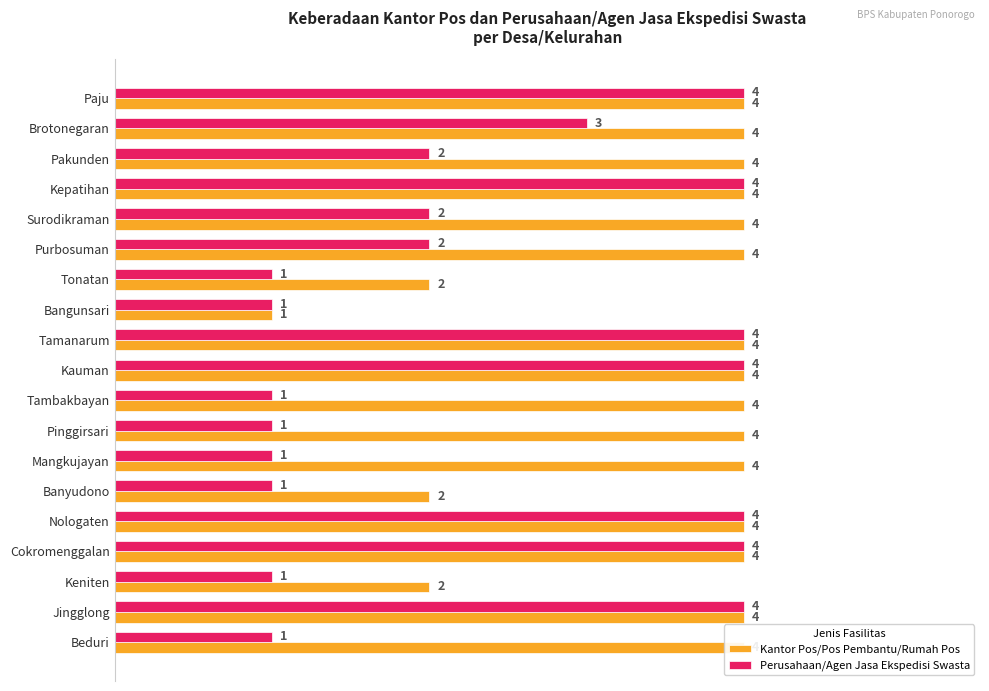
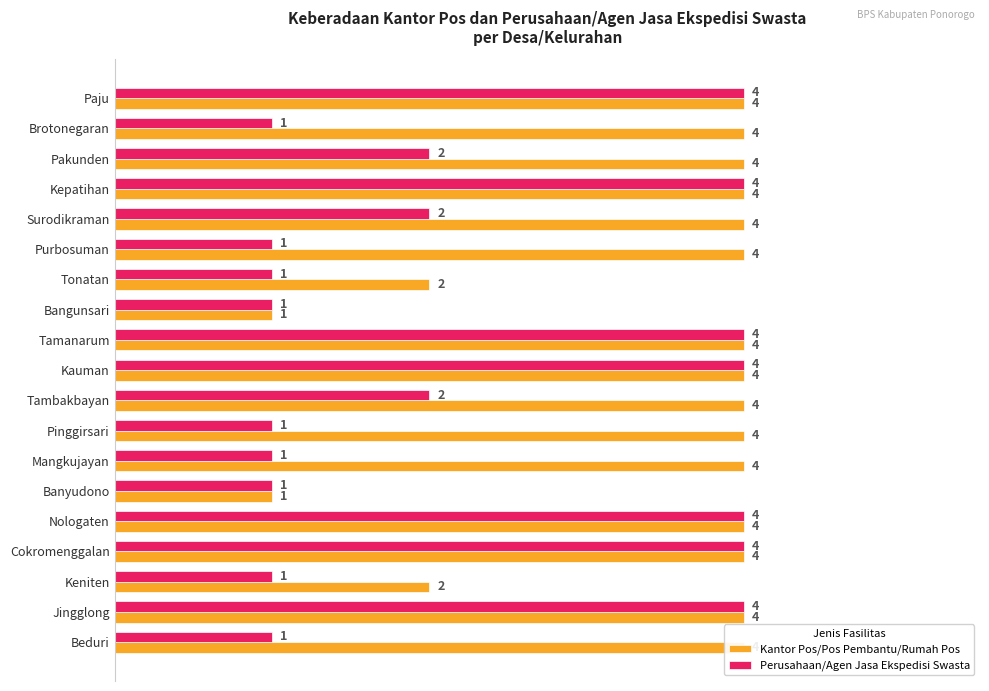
  {
    "Kantor Pos/Pos Pembantu/Rumah Pos": {
      "Brotonegaran": 4,
      "Pakunden": 4,
      "Surodikraman": 4,
      "Purbosuman": 4,
      "Tonatan": 2,
      "Tambakbayan": 4,
      "Pinggirsari": 4,
      "Mangkujayan": 4,
-     "Banyudono": 2,
+     "Banyudono": 1,
      "Keniten": 2
    },
    "Perusahaan/Agen Jasa Ekspedisi Swasta": {
-     "Brotonegaran": 3,
+     "Brotonegaran": 1,
      "Pakunden": 2,
      "Surodikraman": 2,
-     "Purbosuman": 2,
+     "Purbosuman": 1,
      "Tonatan": 1,
-     "Tambakbayan": 1,
+     "Tambakbayan": 2,
      "Pinggirsari": 1,
      "Mangkujayan": 1,
      "Keniten": 1,
      "Beduri": 1
    }
  }
